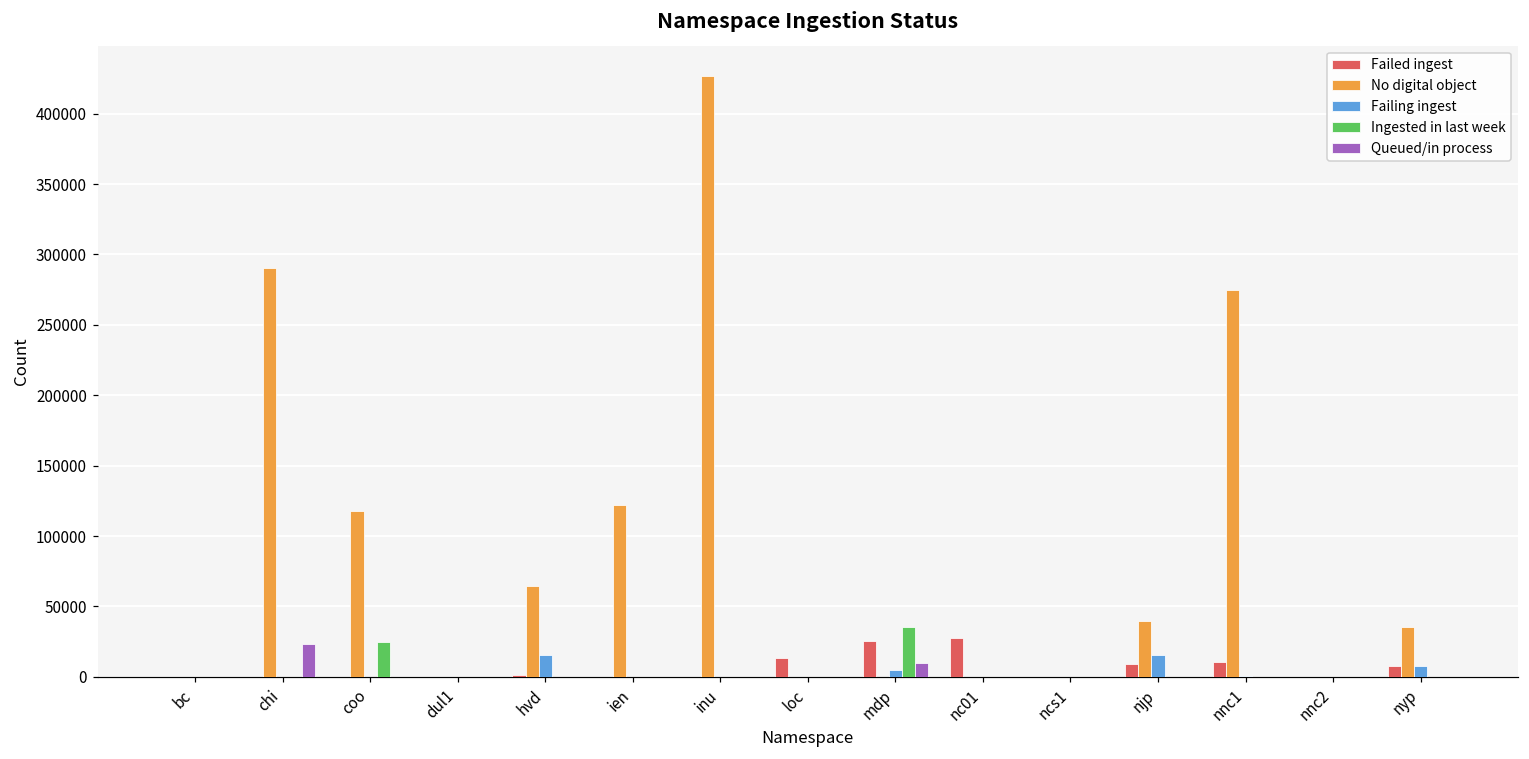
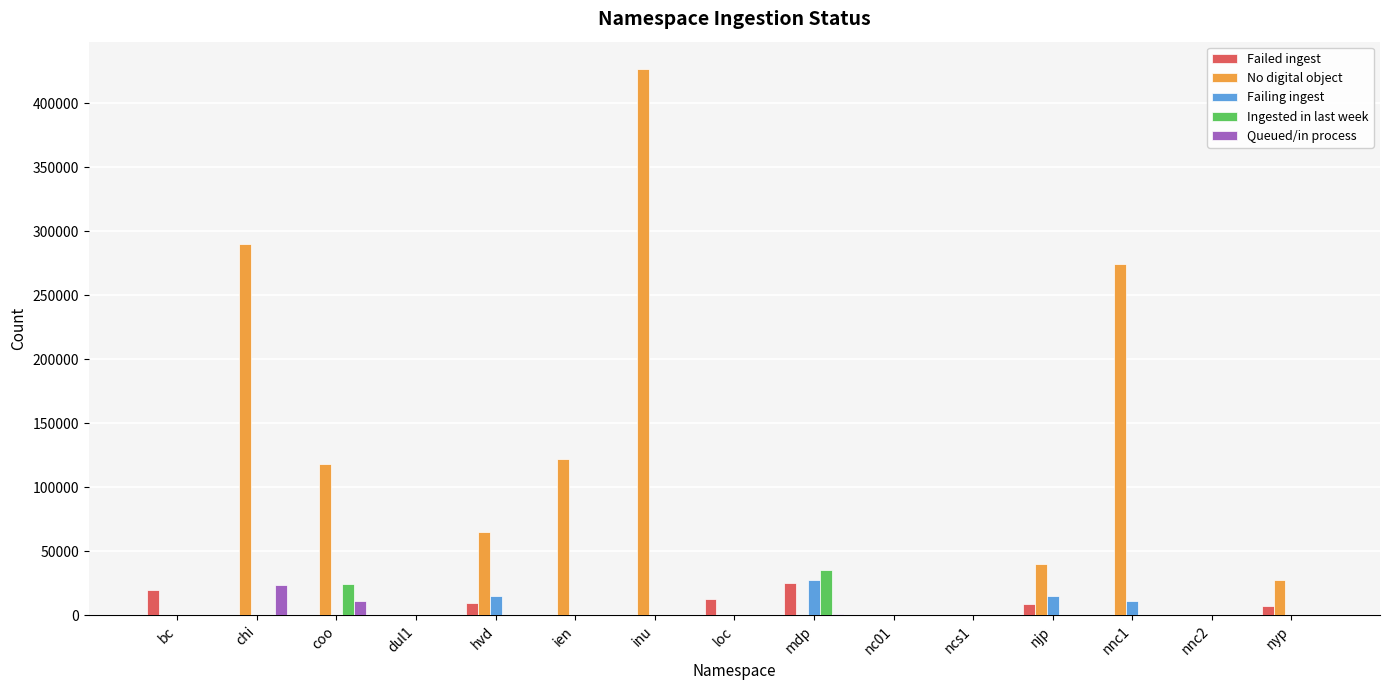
  {
    "Failed ingest": {
-     "bc": 0,
-     "hvd": 2000,
+     "bc": 20000,
+     "hvd": 10000,
      "loc": 13000,
      "mdp": 26000,
-     "nc01": 28000,
+     "nc01": 0,
      "ncs1": 0,
      "njp": 9000,
-     "nnc1": 11000,
+     "nnc1": 0,
      "nyp": 7000
    },
    "No digital object": {
      "bc": 0,
      "chi": 290000,
      "coo": 118000,
      "hvd": 65000,
      "ien": 122000,
      "inu": 427000,
      "loc": 0,
      "mdp": 0,
      "nc01": 0,
      "ncs1": 0,
      "njp": 40000,
      "nnc1": 275000,
      "nnc2": 0,
-     "nyp": 35000
+     "nyp": 27000
    },
    "Failing ingest": {
      "bc": 0,
      "dul1": 0,
      "hvd": 15000,
      "loc": 0,
-     "mdp": 5000,
+     "mdp": 27000,
      "nc01": 0,
      "ncs1": 0,
      "njp": 15000,
-     "nnc1": 0,
+     "nnc1": 11000,
      "nnc2": 0,
-     "nyp": 8000
+     "nyp": 0
    },
    "Ingested in last week": {
      "bc": 0,
      "coo": 25000,
      "dul1": 0,
      "ien": 0,
      "loc": 0,
      "mdp": 36000,
      "nc01": 0,
      "ncs1": 0,
      "nnc1": 0,
      "nnc2": 0
    },
    "Queued/in process": {
      "bc": 0,
      "chi": 24000,
-     "coo": 0,
+     "coo": 12000,
      "dul1": 0,
      "hvd": 0,
      "ien": 0,
      "inu": 0,
      "loc": 0,
-     "mdp": 10000,
+     "mdp": 1000,
      "nc01": 0,
      "ncs1": 0,
      "njp": 0,
      "nnc1": 0,
      "nnc2": 0,
      "nyp": 0
    }
  }
